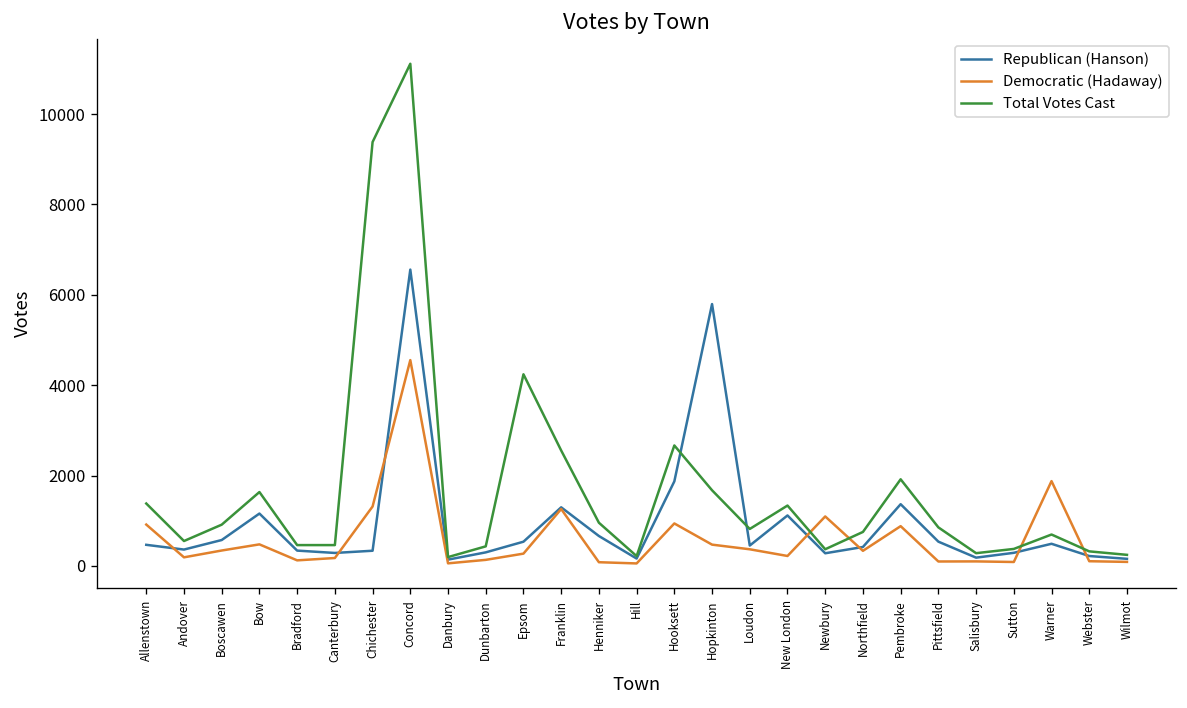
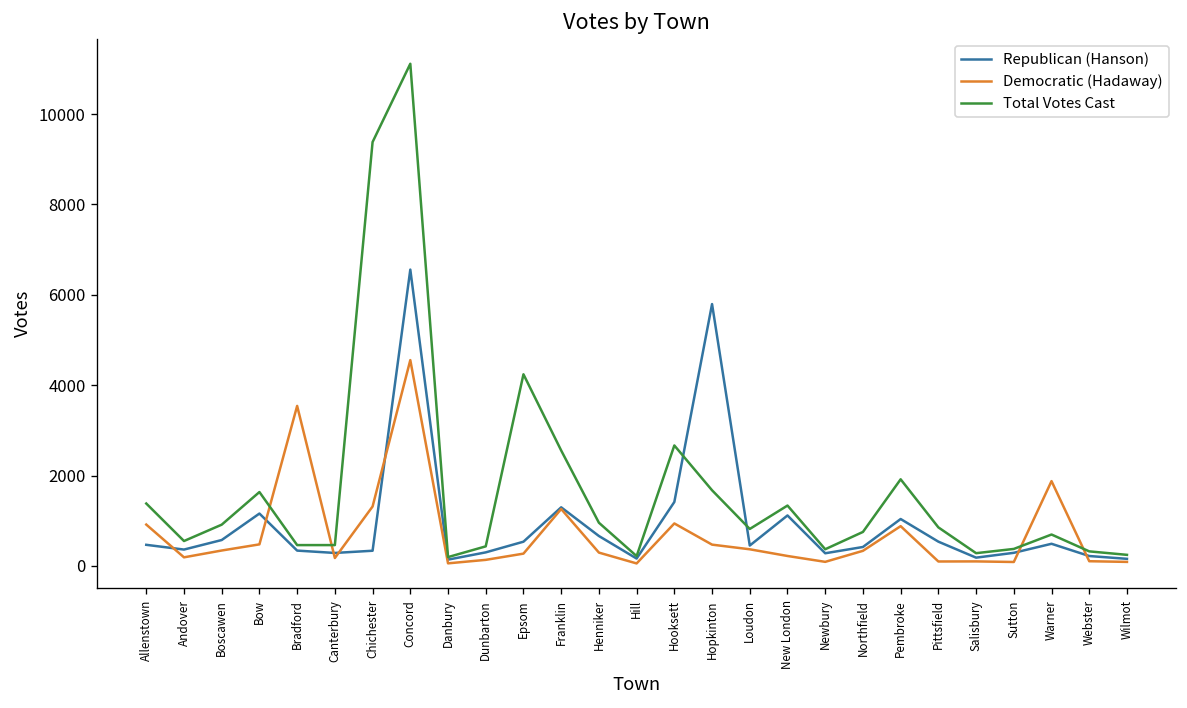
  {
    "Republican (Hanson)": {
      "Allenstown": 500,
      "Andover": 400,
      "Boscawen": 600,
      "Bow": 1200,
      "Bradford": 300,
      "Canterbury": 300,
      "Chichester": 300,
      "Concord": 6600,
      "Dunbarton": 300,
      "Epsom": 500,
      "Henniker": 700,
-     "Hooksett": 1900,
+     "Hooksett": 1400,
      "Hopkinton": 5800,
      "Loudon": 500,
      "New London": 1100,
      "Newbury": 300,
      "Northfield": 400,
-     "Pembroke": 1400,
+     "Pembroke": 1000,
      "Pittsfield": 500,
      "Salisbury": 200,
      "Sutton": 300,
      "Warner": 500,
      "Webster": 200
    },
    "Democratic (Hadaway)": {
      "Allenstown": 900,
      "Andover": 200,
      "Boscawen": 300,
      "Bow": 500,
-     "Bradford": 100,
+     "Bradford": 3500,
      "Canterbury": 200,
      "Chichester": 1300,
      "Concord": 4600,
      "Danbury": 100,
      "Dunbarton": 100,
      "Epsom": 300,
-     "Henniker": 100,
+     "Henniker": 300,
      "Hill": 100,
      "Hooksett": 900,
      "Hopkinton": 500,
      "Loudon": 400,
      "New London": 200,
-     "Newbury": 1100,
+     "Newbury": 100,
      "Northfield": 300,
      "Pembroke": 900,
      "Pittsfield": 100,
      "Salisbury": 100,
      "Sutton": 100,
      "Warner": 1900,
      "Webster": 100
    },
    "Total Votes Cast": {
      "Allenstown": 1400,
      "Andover": 600,
      "Boscawen": 900,
      "Bow": 1600,
      "Bradford": 500,
      "Canterbury": 500,
      "Chichester": 9400,
      "Concord": 11100,
      "Dunbarton": 400,
      "Epsom": 4200,
      "Franklin": 2600,
      "Henniker": 1000,
      "Hooksett": 2700,
      "Hopkinton": 1700,
      "Loudon": 800,
      "New London": 1300,
      "Newbury": 400,
      "Northfield": 800,
      "Pembroke": 1900,
      "Pittsfield": 900,
      "Salisbury": 300,
      "Sutton": 400,
      "Warner": 700,
      "Webster": 300,
      "Wilmot": 200
    }
  }
